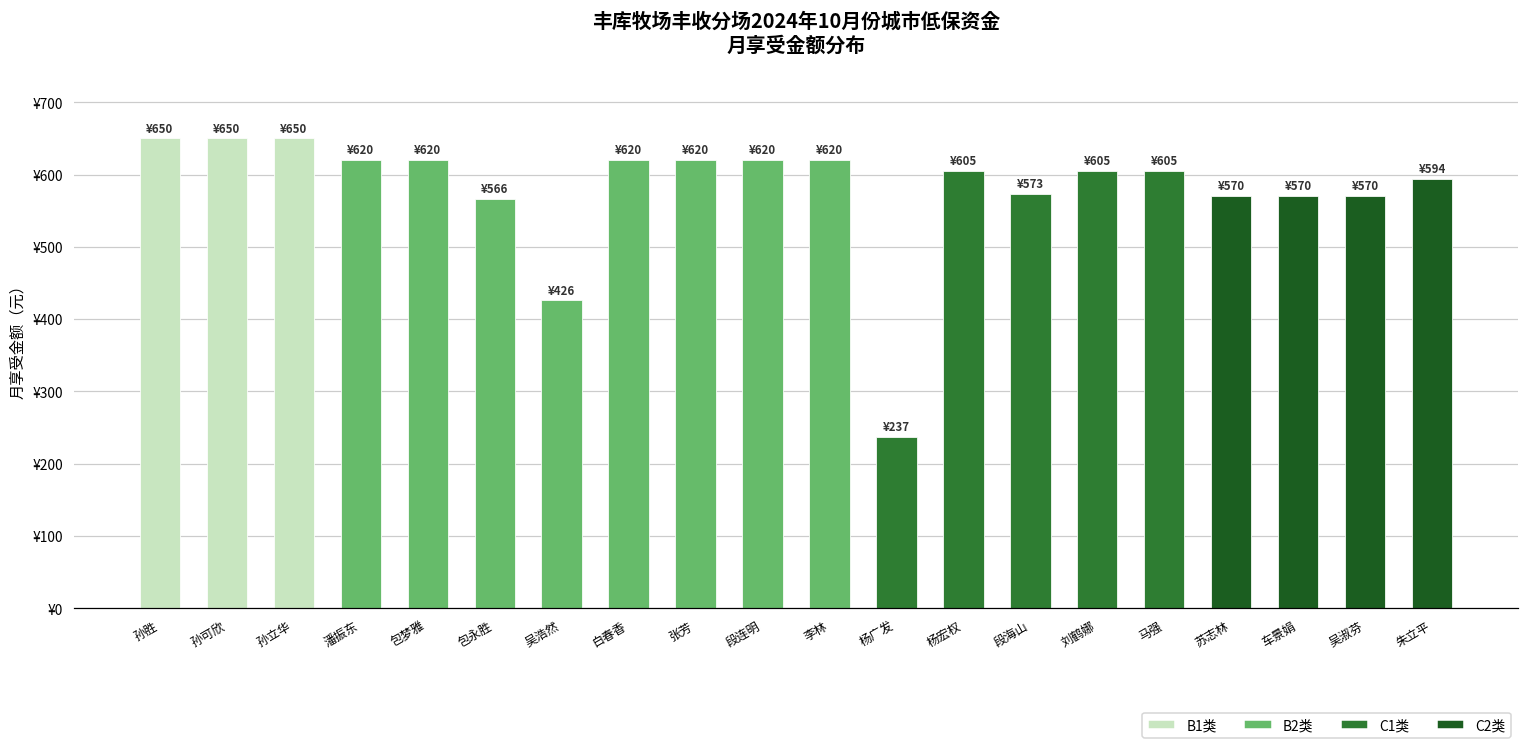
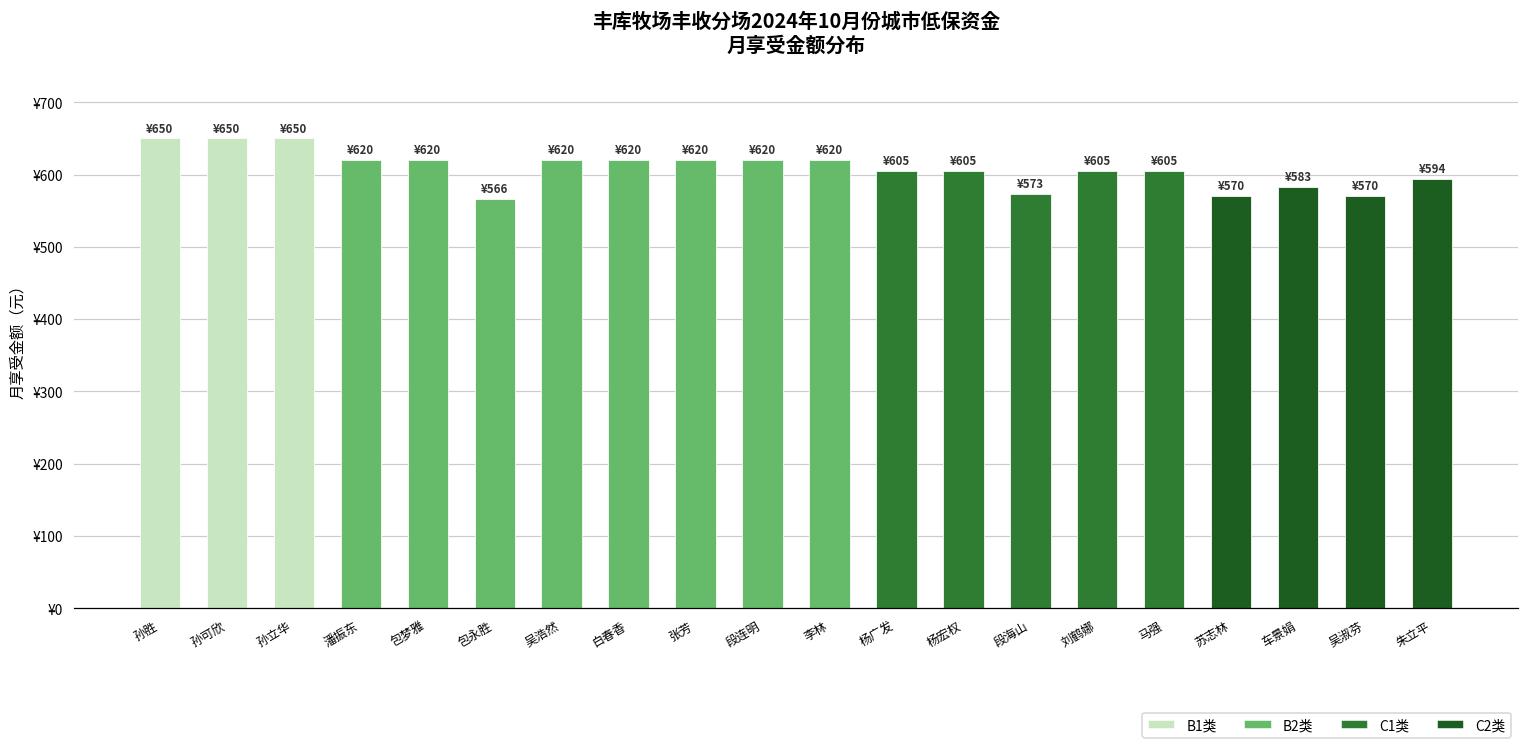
  {
    "孙胜": "¥650",
    "孙可欣": "¥650",
    "孙立华": "¥650",
    "潘振东": "¥620",
    "包梦雅": "¥620",
    "包永胜": "¥566",
-   "吴浩然": "¥426",
+   "吴浩然": "¥620",
    "白春香": "¥620",
    "张芳": "¥620",
    "段连明": "¥620",
    "李林": "¥620",
-   "杨广发": "¥237",
+   "杨广发": "¥605",
    "杨宏权": "¥605",
    "段海山": "¥573",
    "刘鹤娜": "¥605",
    "马强": "¥605",
    "苏志林": "¥570",
-   "车景娟": "¥570",
+   "车景娟": "¥583",
    "吴淑芬": "¥570",
    "朱立平": "¥594"
  }
